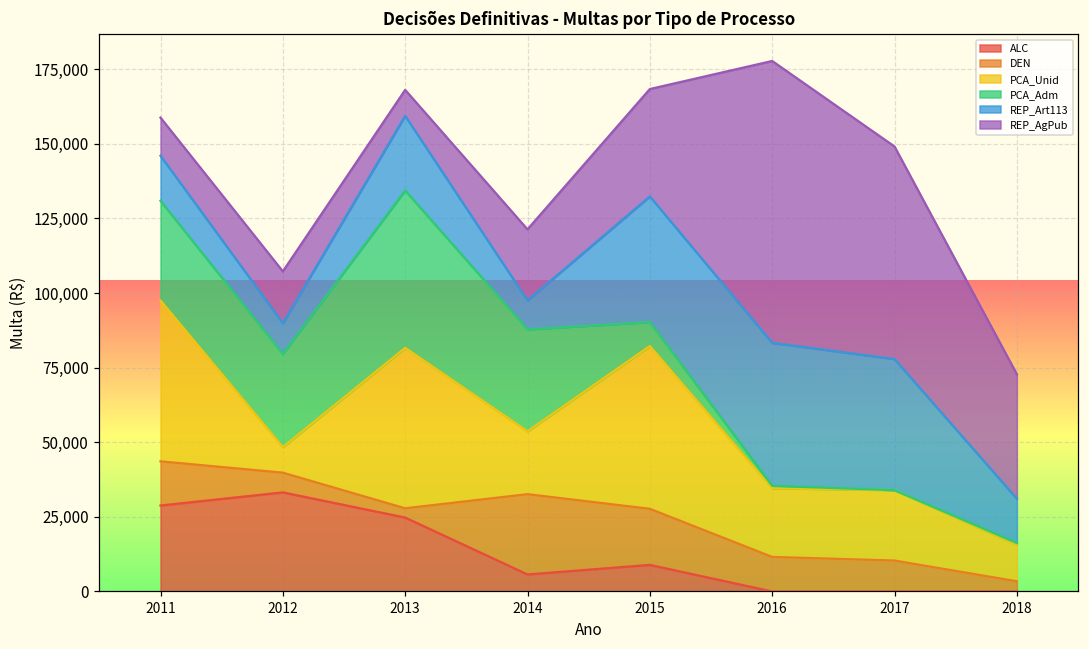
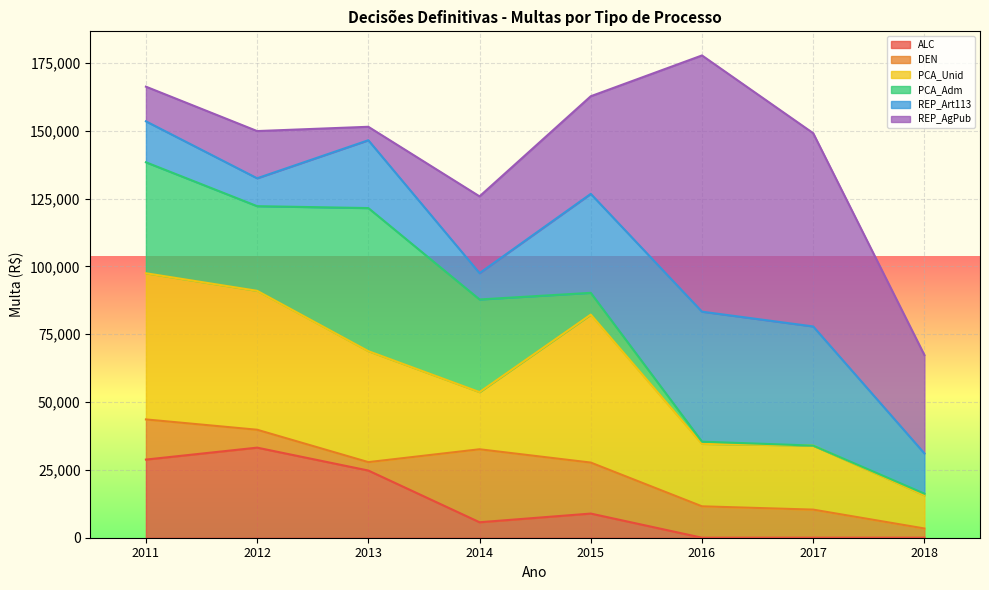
  {
    "PCA_Unid": {
      "2011": "54,000",
-     "2012": "9,000",
-     "2013": "54,000",
+     "2012": "51,000",
+     "2013": "41,000",
      "2014": "21,000",
      "2015": "55,000"
    },
    "PCA_Adm": {
-     "2011": "33,000",
+     "2011": "41,000",
      "2012": "31,000",
      "2013": "53,000",
      "2014": "34,000",
      "2015": "8,000"
    },
    "REP_Art113": {
      "2011": "15,000",
      "2012": "10,000",
      "2013": "25,000",
      "2014": "10,000",
-     "2015": "42,000",
+     "2015": "36,000",
      "2016": "48,000",
      "2017": "44,000",
      "2018": "15,000"
    },
    "REP_AgPub": {
      "2011": "13,000",
      "2012": "17,000",
-     "2013": "9,000",
-     "2014": "24,000",
+     "2013": "5,000",
+     "2014": "28,000",
      "2015": "36,000",
      "2016": "94,000",
      "2017": "71,000",
-     "2018": "42,000"
+     "2018": "36,000"
    }
  }
